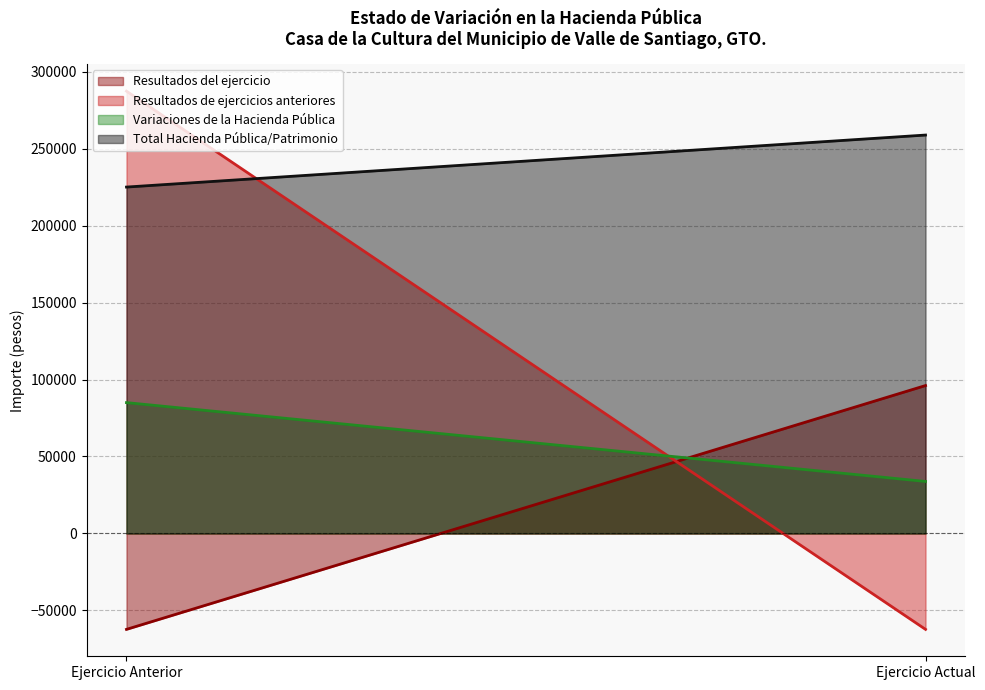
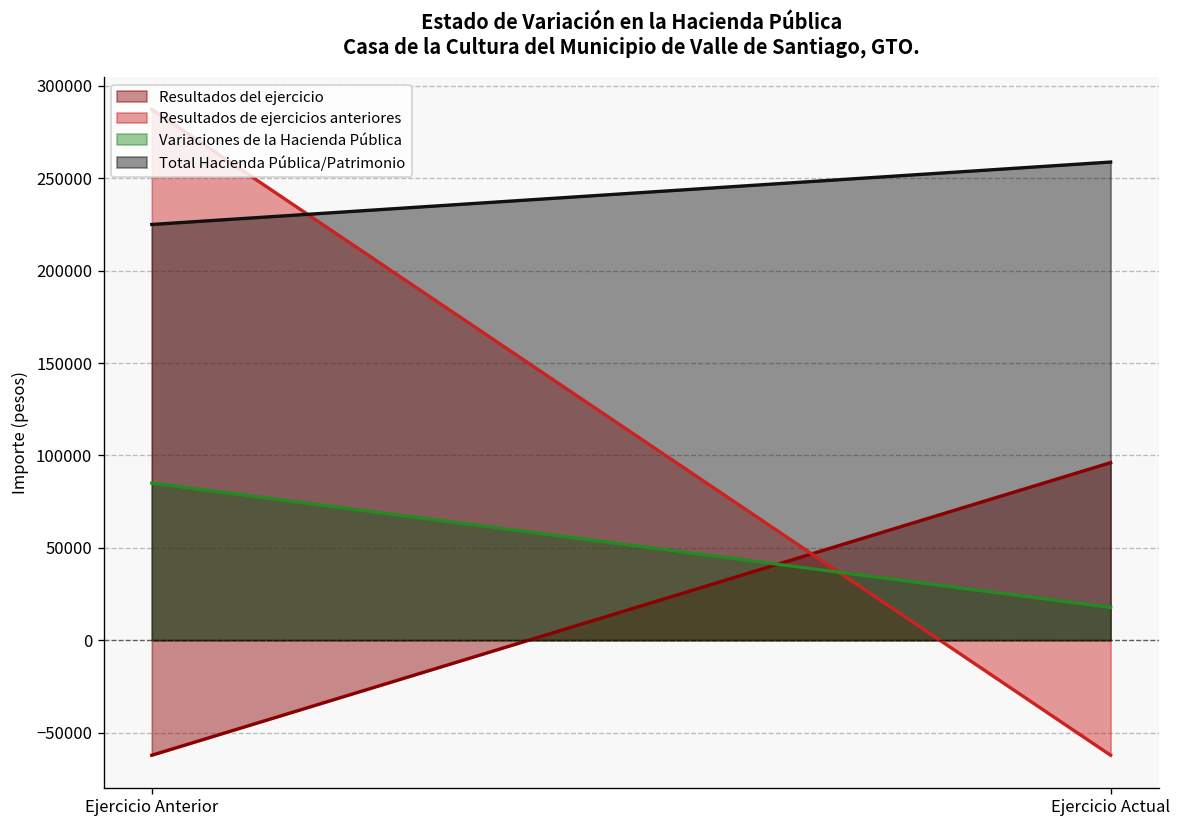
  {
    "Variaciones de la Hacienda Pública": {
      "Ejercicio Anterior": 85000,
-     "Ejercicio Actual": 34000
+     "Ejercicio Actual": 18000
    },
    "Total Hacienda Pública/Patrimonio": {
      "Ejercicio Anterior": 225000,
      "Ejercicio Actual": 259000
    }
  }
